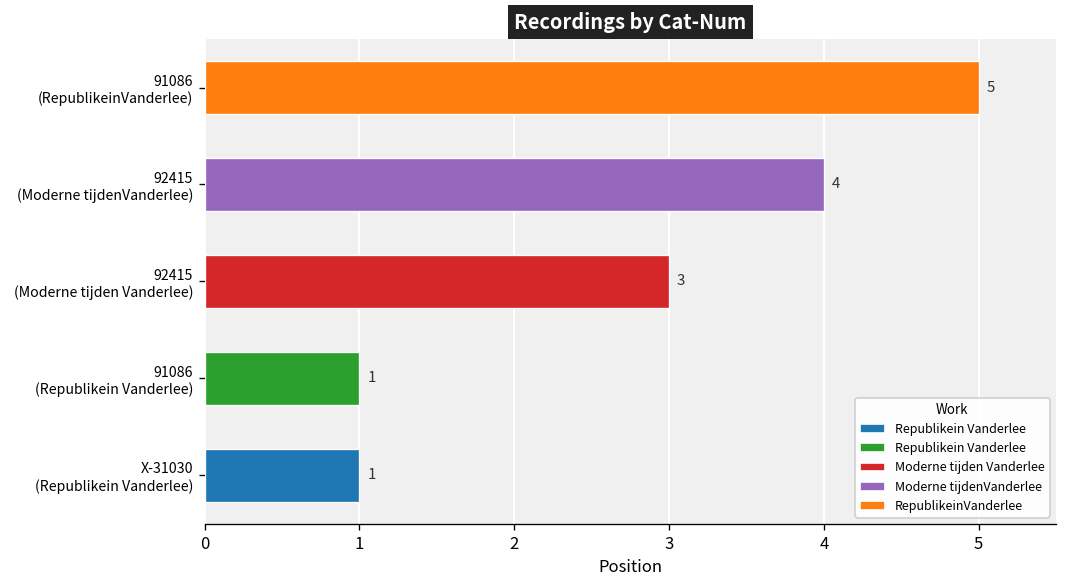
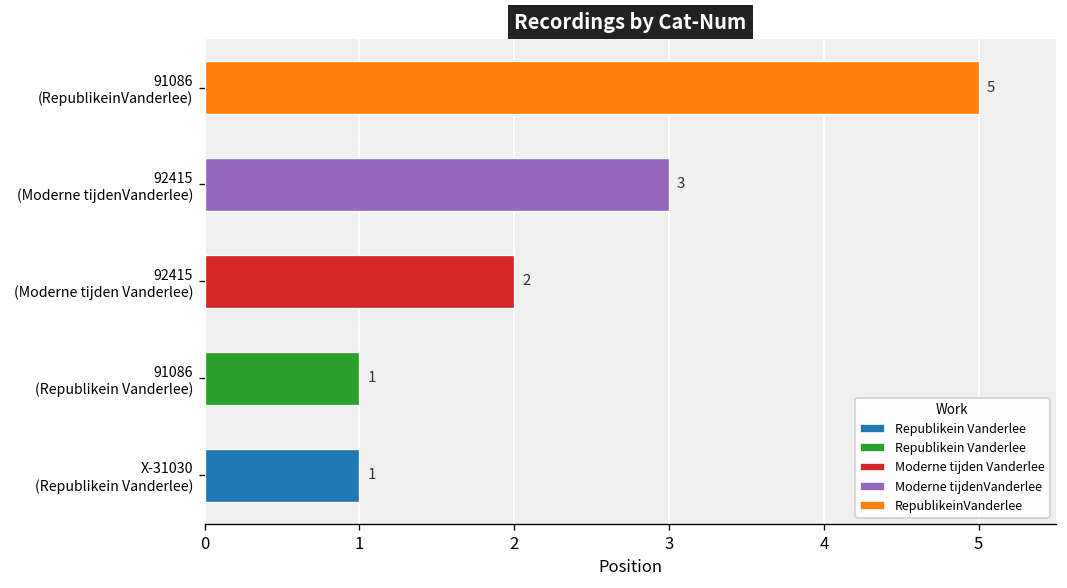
  {
    "91086 (RepublikeinVanderlee)": 5,
-   "92415 (Moderne tijdenVanderlee)": 4,
-   "92415 (Moderne tijden Vanderlee)": 3,
+   "92415 (Moderne tijdenVanderlee)": 3,
+   "92415 (Moderne tijden Vanderlee)": 2,
    "91086 (Republikein Vanderlee)": 1,
    "X-31030 (Republikein Vanderlee)": 1
  }
